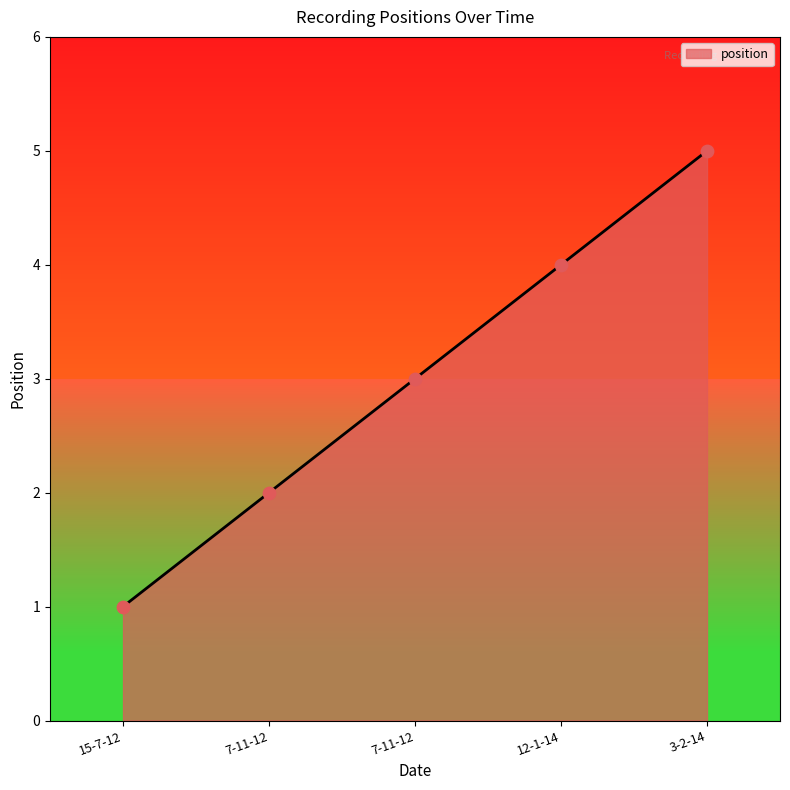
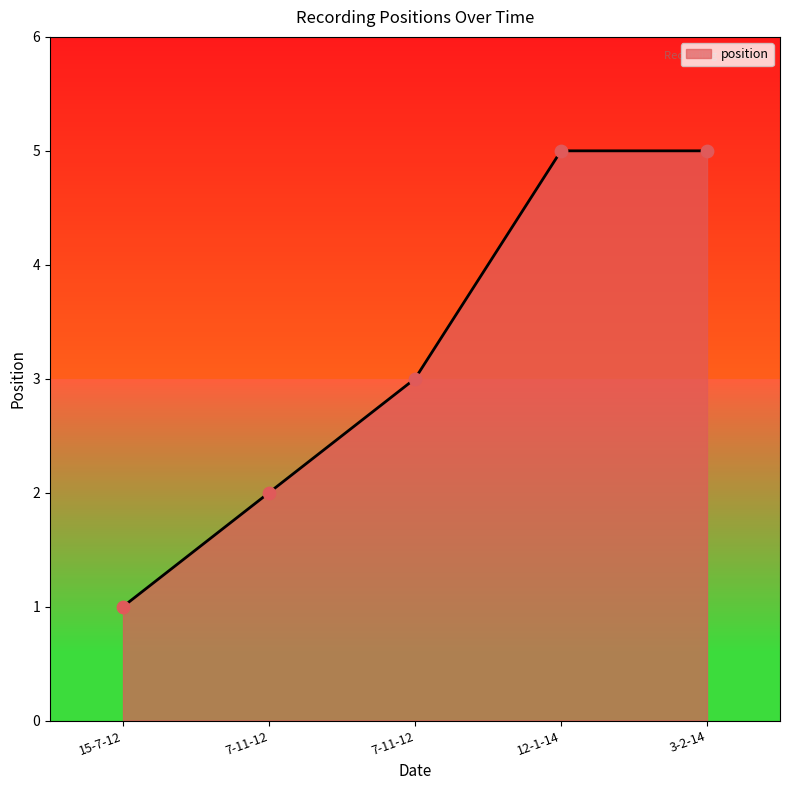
  {
    "15-7-12": 1,
-   "12-1-14": 4,
+   "12-1-14": 5,
    "3-2-14": 5
  }
